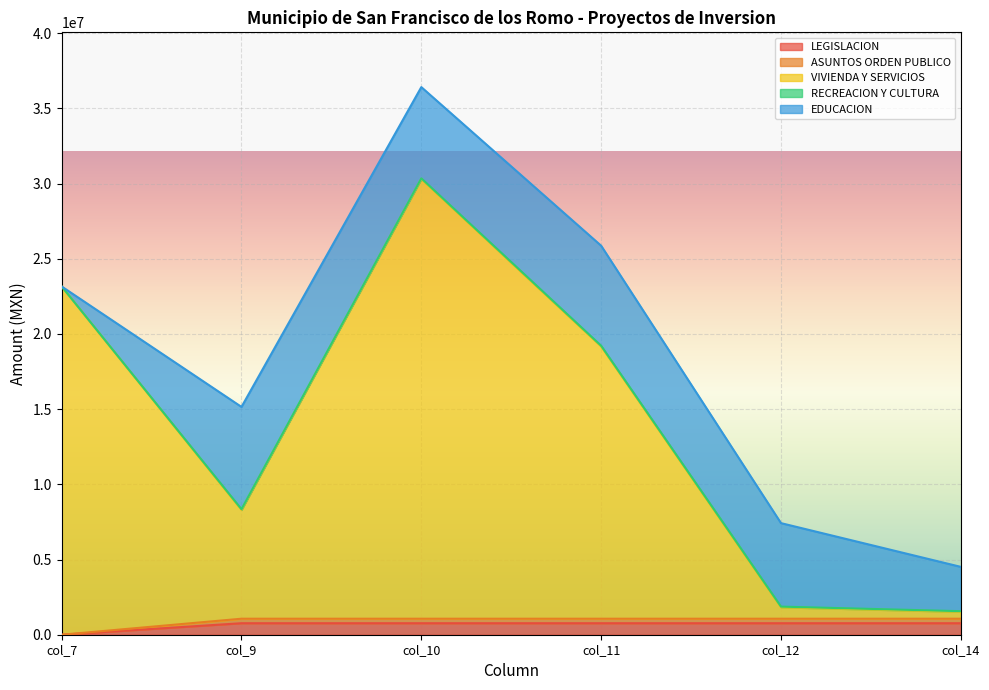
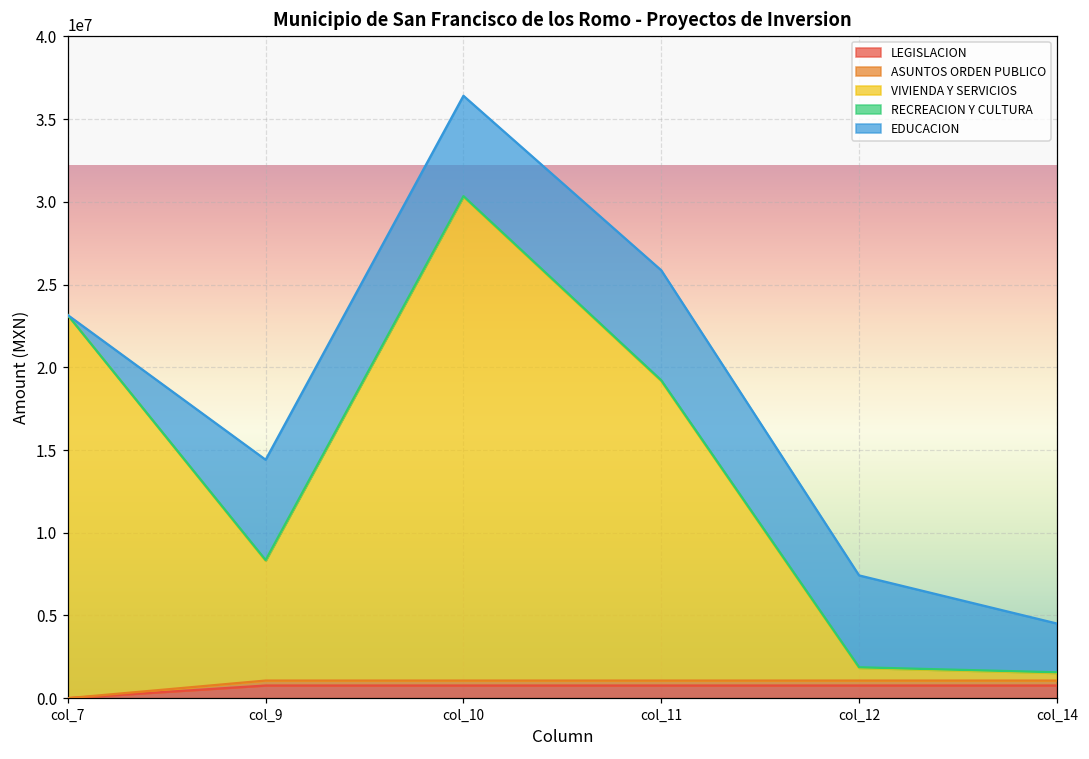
  {
    "EDUCACION": {
-     "col_9": 6800000,
+     "col_9": 6100000,
      "col_10": 6100000,
      "col_11": 6700000,
      "col_12": 5600000,
      "col_14": 2900000
    }
  }
